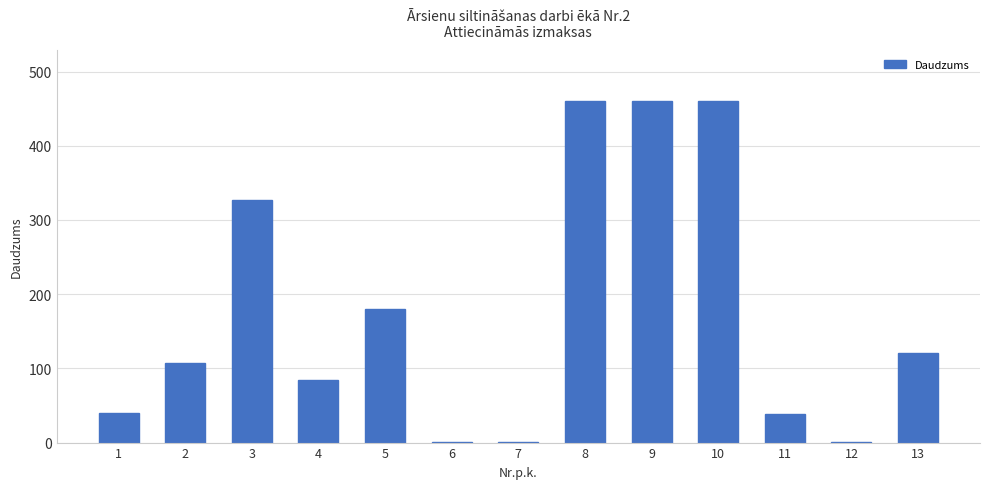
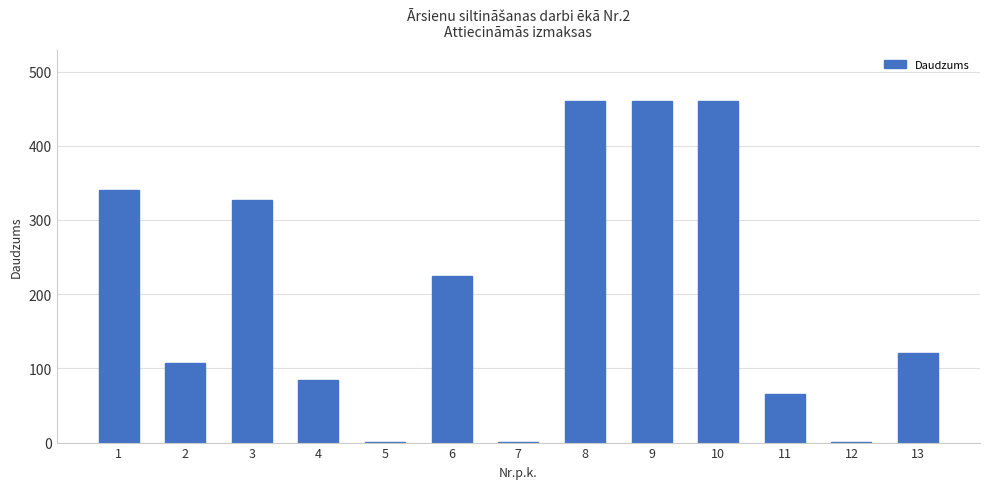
  {
-   "1": 40,
+   "1": 340,
    "2": 110,
    "3": 330,
    "4": 80,
-   "5": 180,
-   "6": 0,
+   "5": 0,
+   "6": 220,
    "8": 460,
    "9": 460,
    "10": 460,
-   "11": 40,
+   "11": 70,
    "13": 120
  }
